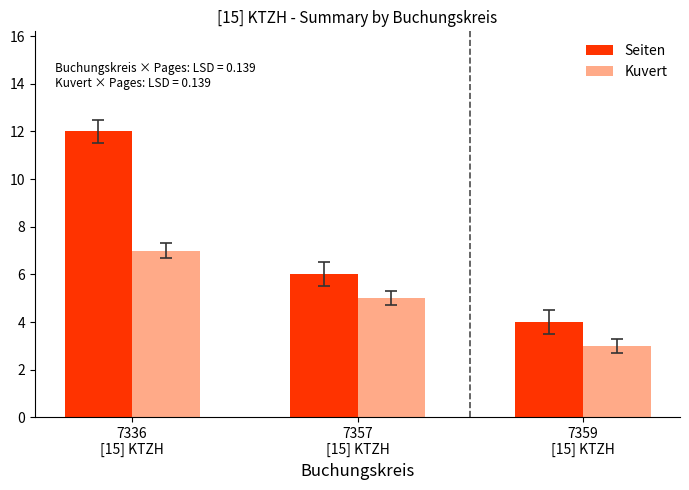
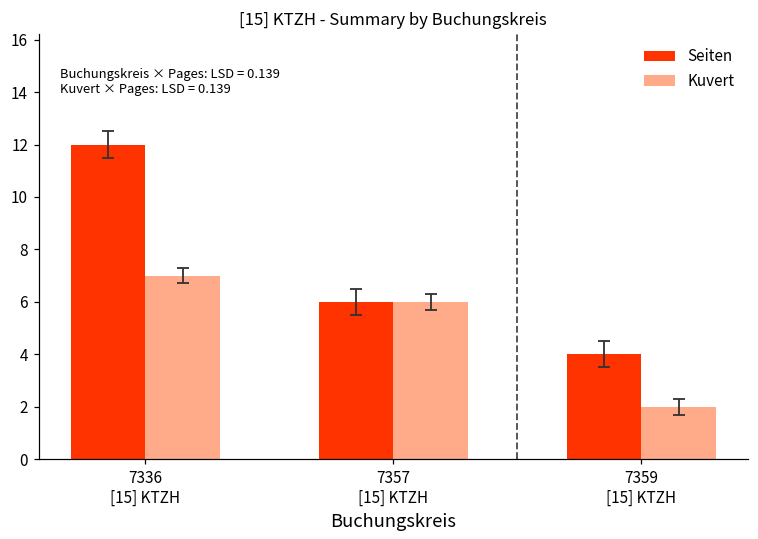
  {
    "Seiten": {
      "7336 [15] KTZH": 12,
      "7357 [15] KTZH": 6,
      "7359 [15] KTZH": 4
    },
    "Kuvert": {
      "7336 [15] KTZH": 7,
-     "7357 [15] KTZH": 5,
-     "7359 [15] KTZH": 3
+     "7357 [15] KTZH": 6,
+     "7359 [15] KTZH": 2
    }
  }
